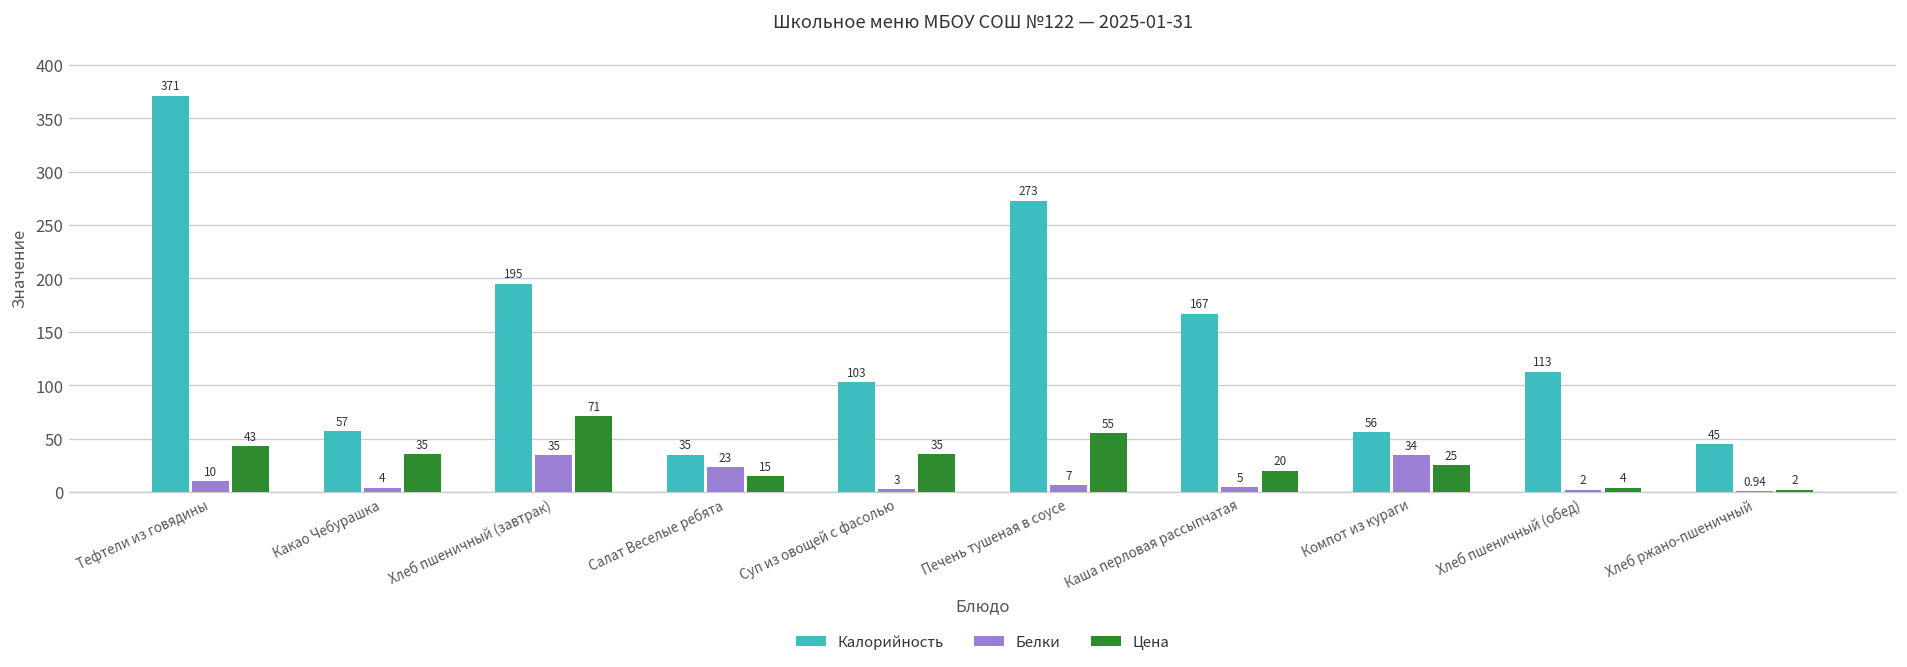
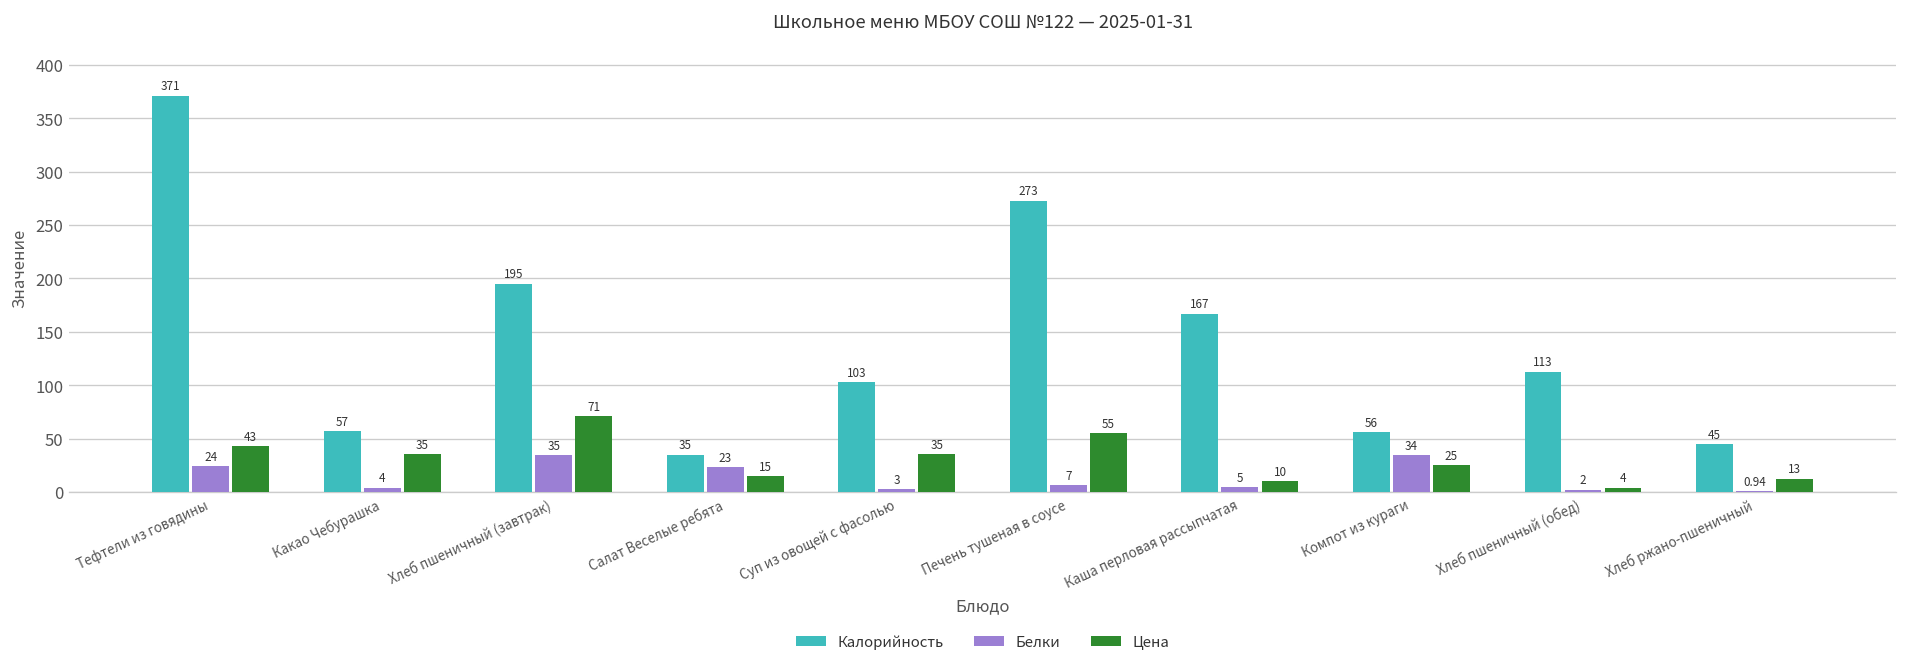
  {
    "Калорийность": {
      "Тефтели из говядины": 371,
      "Какао Чебурашка": 57,
      "Хлеб пшеничный (завтрак)": 195,
      "Салат Веселые ребята": 35,
      "Суп из овощей с фасолью": 103,
      "Печень тушеная в соусе": 273,
      "Каша перловая рассыпчатая": 167,
      "Компот из кураги": 56,
      "Хлеб пшеничный (обед)": 113,
      "Хлеб ржано-пшеничный": 45
    },
    "Белки": {
-     "Тефтели из говядины": 10,
+     "Тефтели из говядины": 24,
      "Какао Чебурашка": 4,
      "Хлеб пшеничный (завтрак)": 35,
      "Салат Веселые ребята": 23,
      "Суп из овощей с фасолью": 3,
      "Печень тушеная в соусе": 7,
      "Каша перловая рассыпчатая": 5,
      "Компот из кураги": 34,
      "Хлеб пшеничный (обед)": 2,
      "Хлеб ржано-пшеничный": 0.94
    },
    "Цена": {
      "Тефтели из говядины": 43,
      "Какао Чебурашка": 35,
      "Хлеб пшеничный (завтрак)": 71,
      "Салат Веселые ребята": 15,
      "Суп из овощей с фасолью": 35,
      "Печень тушеная в соусе": 55,
-     "Каша перловая рассыпчатая": 20,
+     "Каша перловая рассыпчатая": 10,
      "Компот из кураги": 25,
      "Хлеб пшеничный (обед)": 4,
-     "Хлеб ржано-пшеничный": 2
+     "Хлеб ржано-пшеничный": 13
    }
  }
